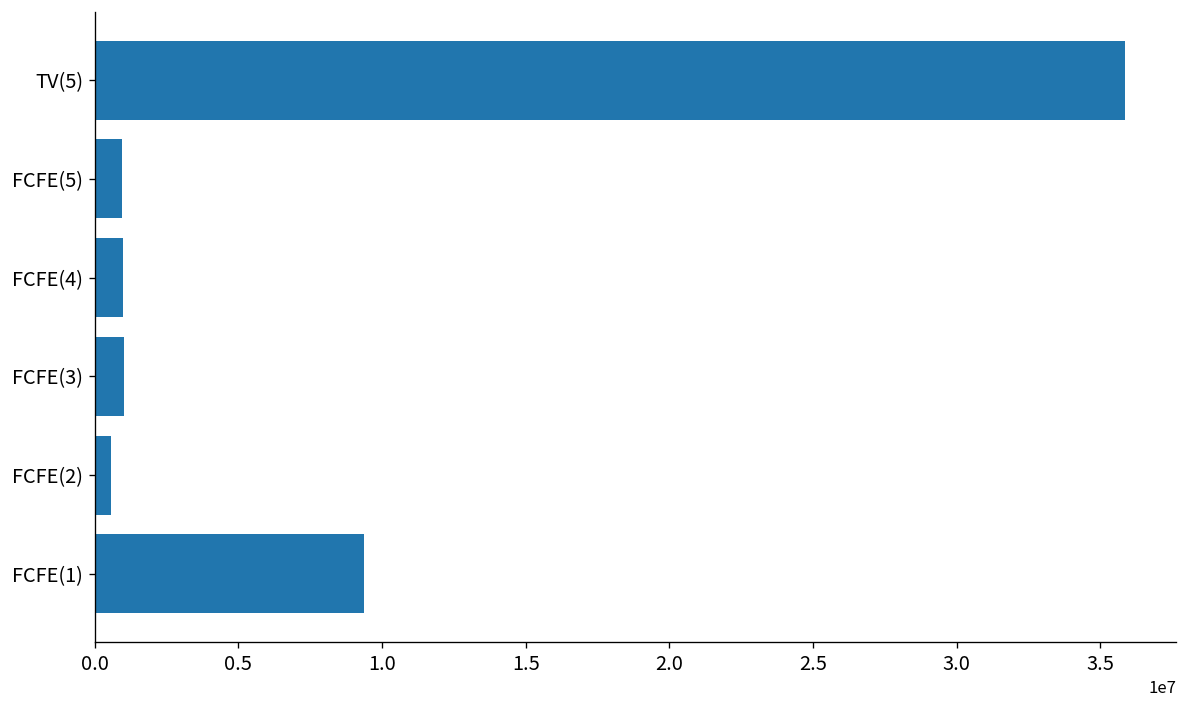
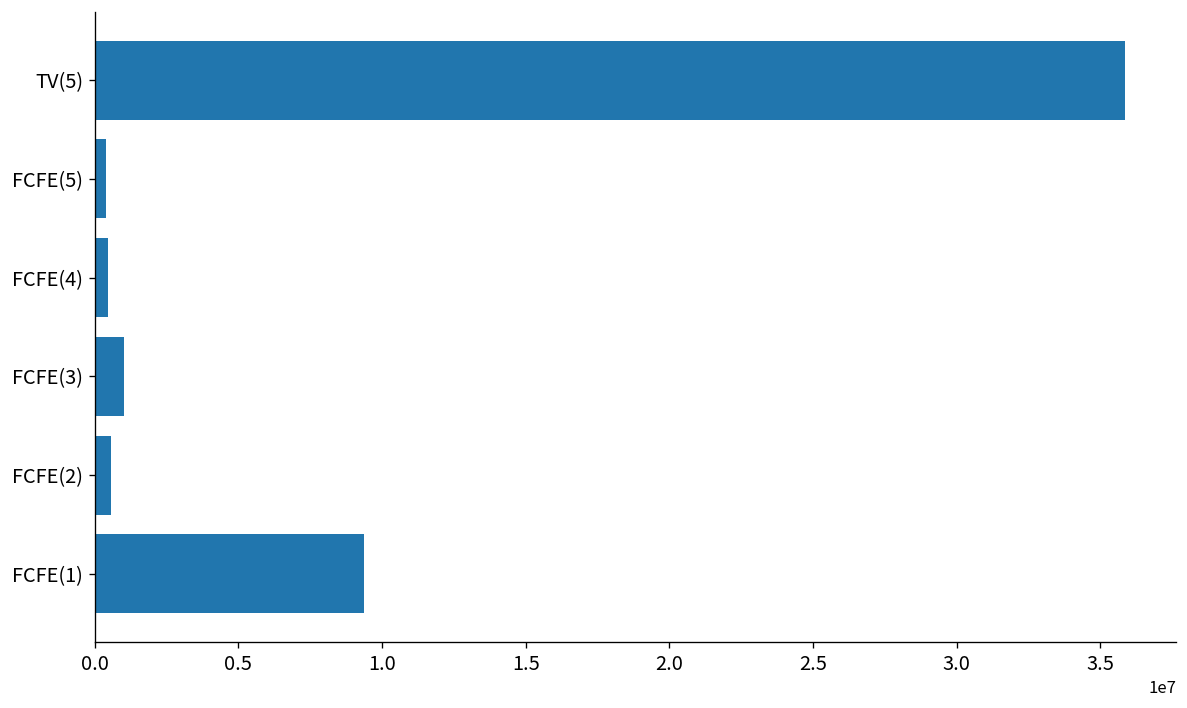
  {
    "TV(5)": 35800000,
-   "FCFE(5)": 1000000,
-   "FCFE(4)": 1000000,
+   "FCFE(5)": 400000,
+   "FCFE(4)": 500000,
    "FCFE(3)": 1000000,
    "FCFE(2)": 600000,
    "FCFE(1)": 9400000
  }
